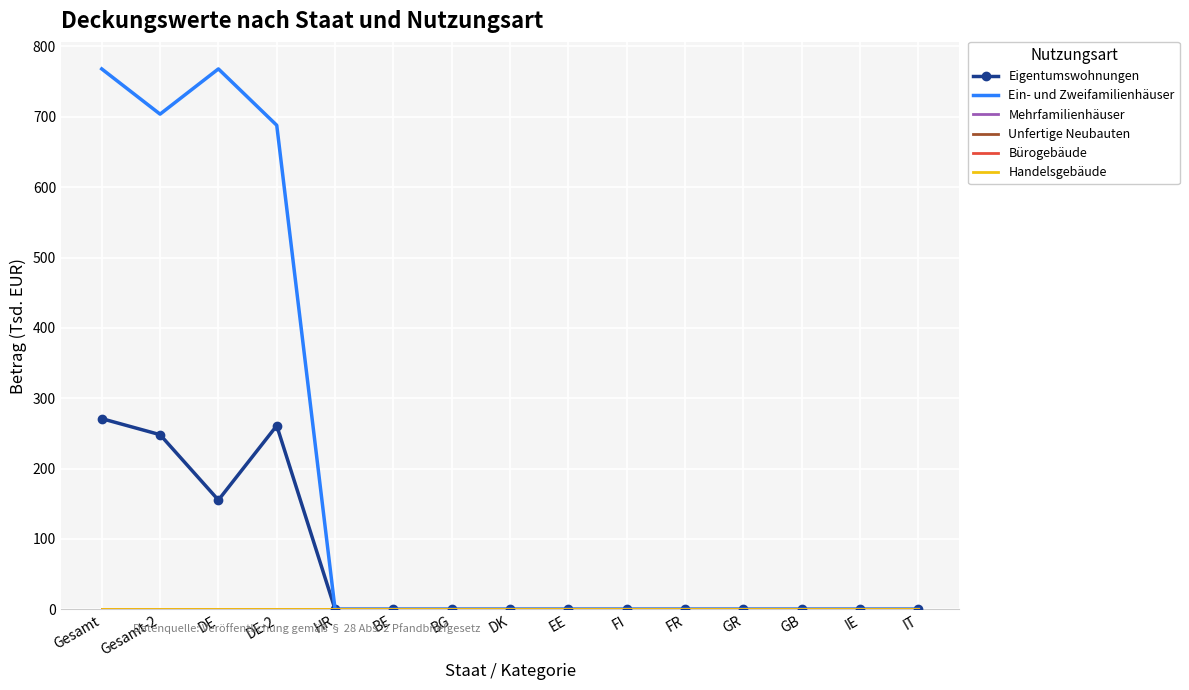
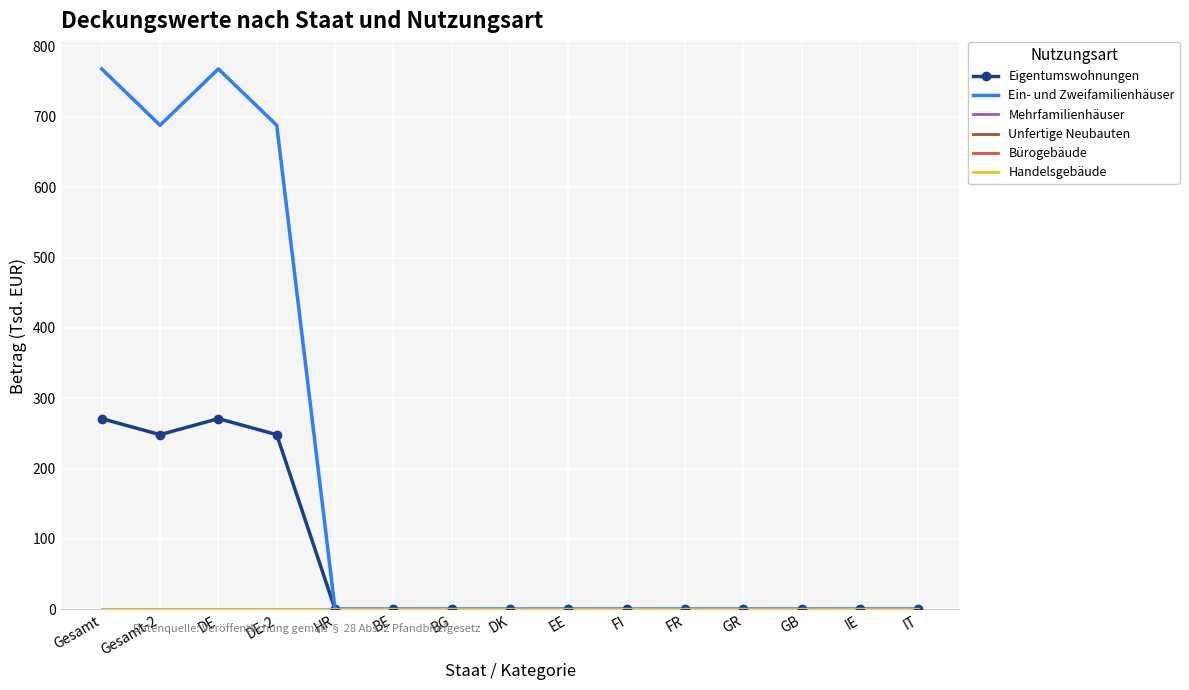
  {
    "Eigentumswohnungen": {
      "Gesamt": 270,
      "Gesamt-2": 250,
-     "DE": 160,
-     "DE-2": 260
+     "DE": 270,
+     "DE-2": 250
    },
    "Ein- und Zweifamilienhäuser": {
      "Gesamt": 770,
-     "Gesamt-2": 700,
+     "Gesamt-2": 690,
      "DE": 770,
      "DE-2": 690
    },
    "Handelsgebäude": {
      "Gesamt": 0,
      "Gesamt-2": 0,
      "DE": 0,
      "DE-2": 0
    }
  }
